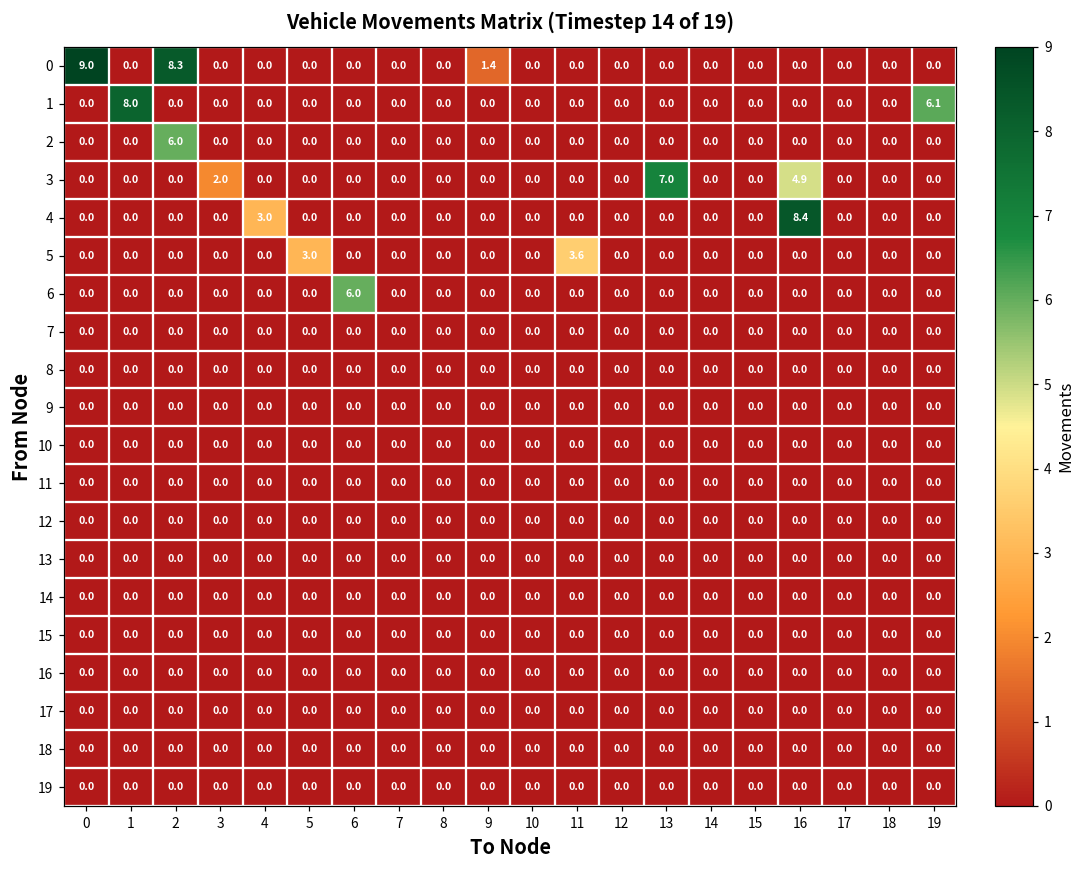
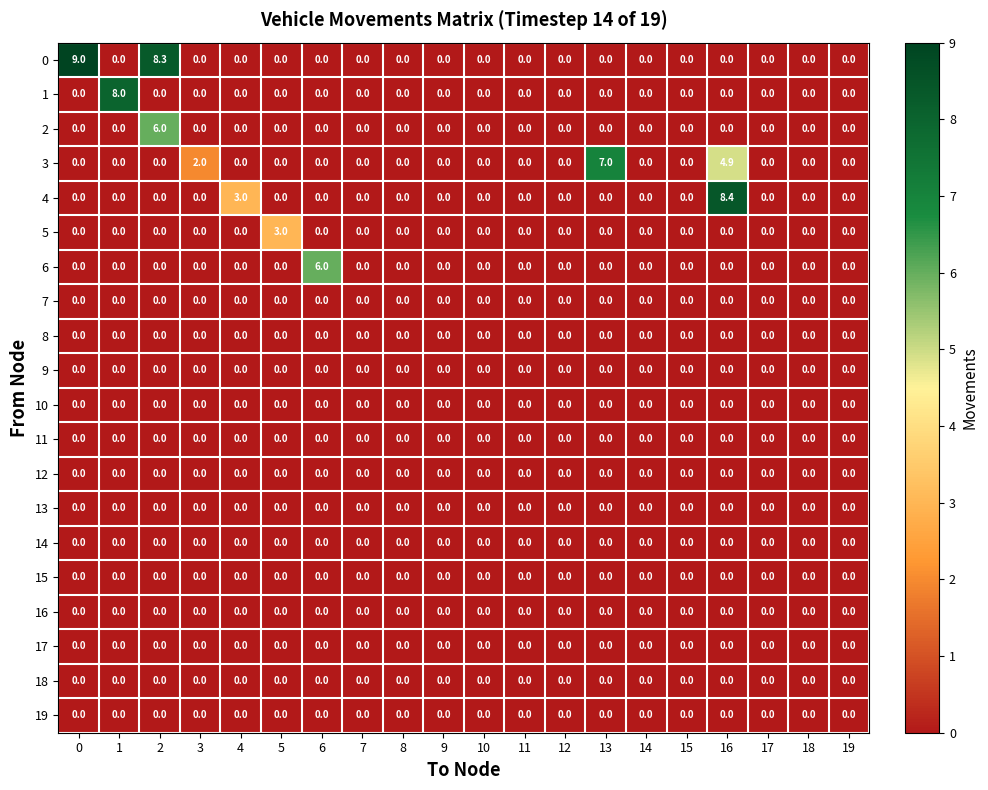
  {
    "0": {
      "0": 9.0,
      "1": 0.0,
      "2": 8.3,
      "3": 0.0,
      "4": 0.0,
      "5": 0.0,
      "6": 0.0,
      "7": 0.0,
      "8": 0.0,
-     "9": 1.4,
+     "9": 0.0,
      "10": 0.0,
      "11": 0.0,
      "12": 0.0,
      "13": 0.0,
      "14": 0.0,
      "15": 0.0,
      "16": 0.0,
      "17": 0.0,
      "18": 0.0,
      "19": 0.0
    },
    "1": {
      "0": 0.0,
      "1": 8.0,
      "2": 0.0,
      "3": 0.0,
      "4": 0.0,
      "5": 0.0,
      "6": 0.0,
      "7": 0.0,
      "8": 0.0,
      "9": 0.0,
      "10": 0.0,
      "11": 0.0,
      "12": 0.0,
      "13": 0.0,
      "14": 0.0,
      "15": 0.0,
      "16": 0.0,
      "17": 0.0,
      "18": 0.0,
-     "19": 6.1
+     "19": 0.0
    },
    "5": {
      "0": 0.0,
      "1": 0.0,
      "2": 0.0,
      "3": 0.0,
      "4": 0.0,
      "5": 3.0,
      "6": 0.0,
      "7": 0.0,
      "8": 0.0,
      "9": 0.0,
      "10": 0.0,
-     "11": 3.6,
+     "11": 0.0,
      "12": 0.0,
      "13": 0.0,
      "14": 0.0,
      "15": 0.0,
      "16": 0.0,
      "17": 0.0,
      "18": 0.0,
      "19": 0.0
    }
  }
